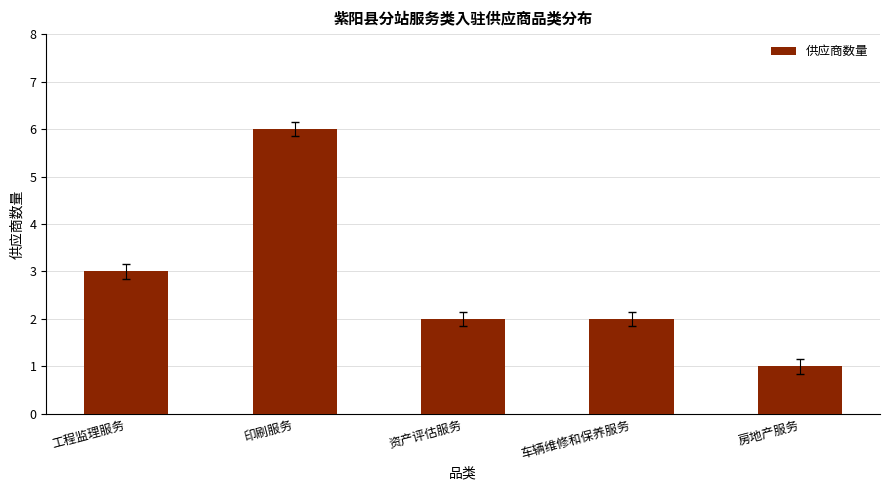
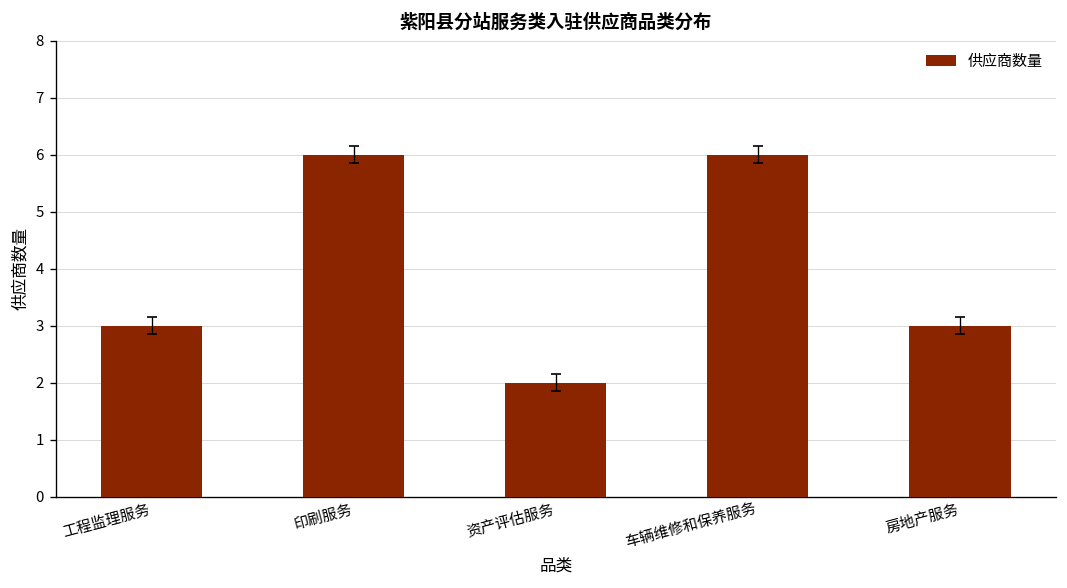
  {
    "供应商数量": {
      "工程监理服务": 3,
      "印刷服务": 6,
      "资产评估服务": 2,
-     "车辆维修和保养服务": 2,
-     "房地产服务": 1
+     "车辆维修和保养服务": 6,
+     "房地产服务": 3
    }
  }
